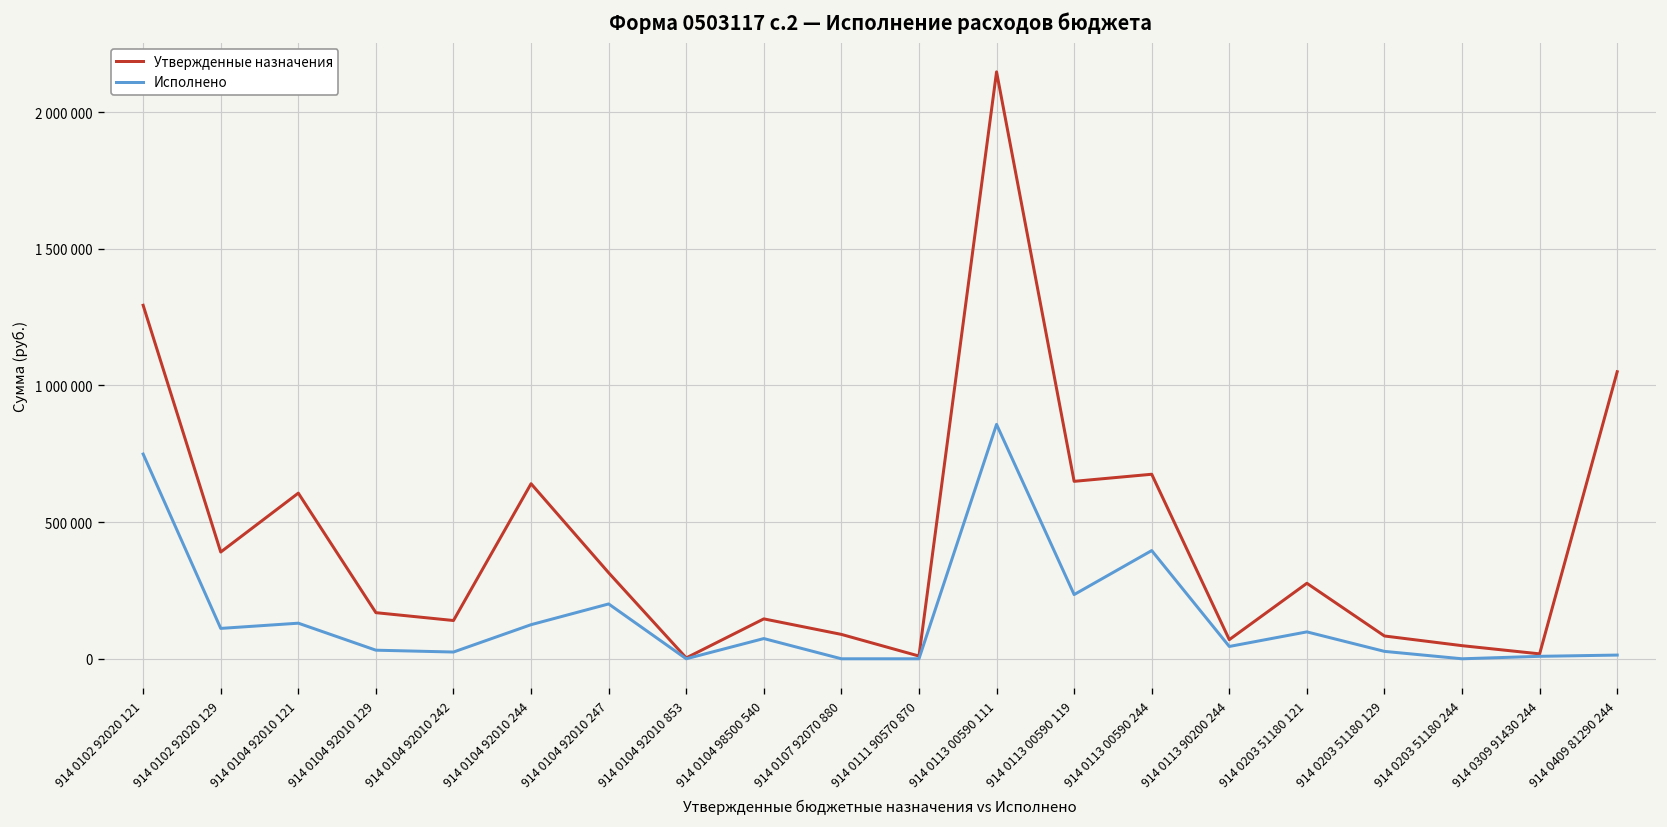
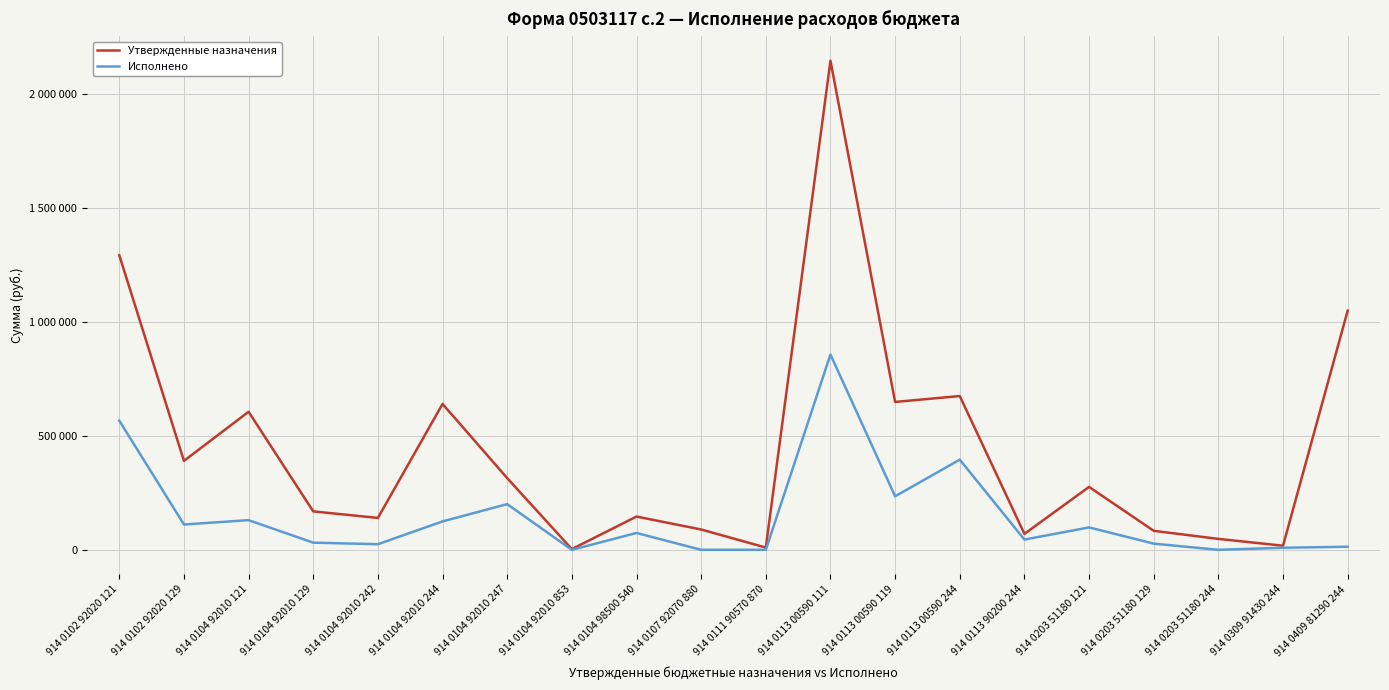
  {
    "Утвержденные назначения": {
      "914 0102 92020 121": 1290000,
      "914 0102 92020 129": 390000,
      "914 0104 92010 121": 610000,
      "914 0104 92010 129": 170000,
      "914 0104 92010 242": 140000,
      "914 0104 92010 244": 640000,
      "914 0104 92010 247": 310000,
      "914 0104 98500 540": 150000,
      "914 0107 92070 880": 90000,
      "914 0113 00590 111": 2150000,
      "914 0113 00590 119": 650000,
      "914 0113 00590 244": 680000,
      "914 0113 90200 244": 70000,
      "914 0203 51180 121": 280000,
      "914 0203 51180 129": 80000,
      "914 0203 51180 244": 50000,
      "914 0409 81290 244": 1050000
    },
    "Исполнено": {
-     "914 0102 92020 121": 750000,
+     "914 0102 92020 121": 570000,
      "914 0102 92020 129": 110000,
      "914 0104 92010 121": 130000,
      "914 0104 92010 129": 30000,
      "914 0104 92010 242": 20000,
      "914 0104 92010 244": 120000,
      "914 0104 92010 247": 200000,
      "914 0104 98500 540": 70000,
      "914 0107 92070 880": 0,
      "914 0113 00590 111": 860000,
      "914 0113 00590 119": 230000,
      "914 0113 00590 244": 400000,
      "914 0113 90200 244": 50000,
      "914 0203 51180 121": 100000,
      "914 0203 51180 129": 30000,
      "914 0203 51180 244": 0,
      "914 0409 81290 244": 10000
    }
  }
